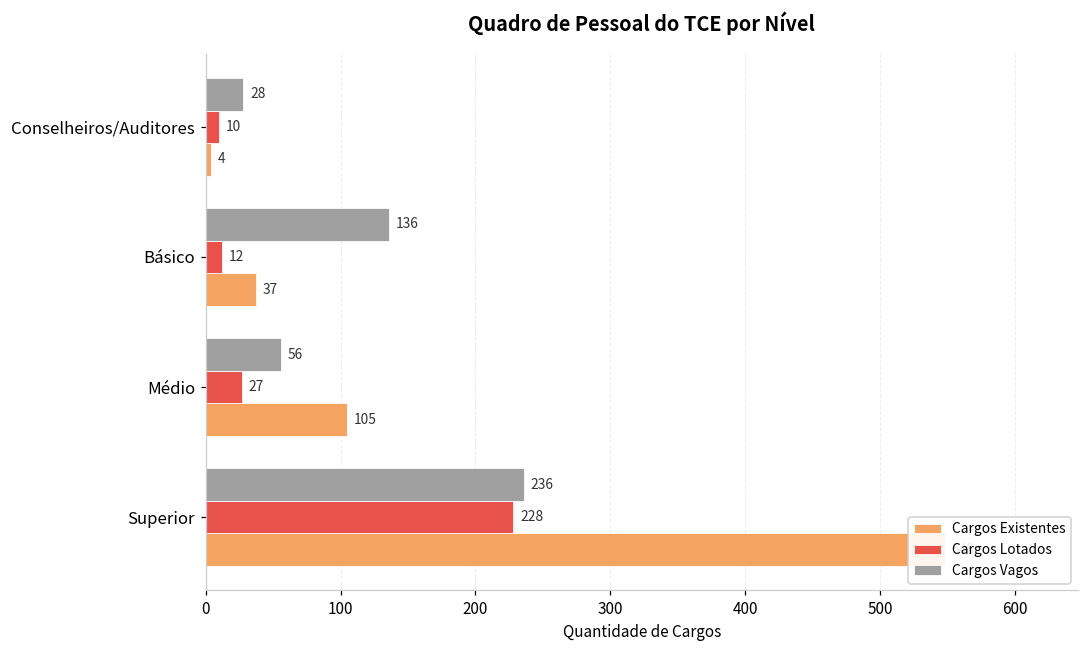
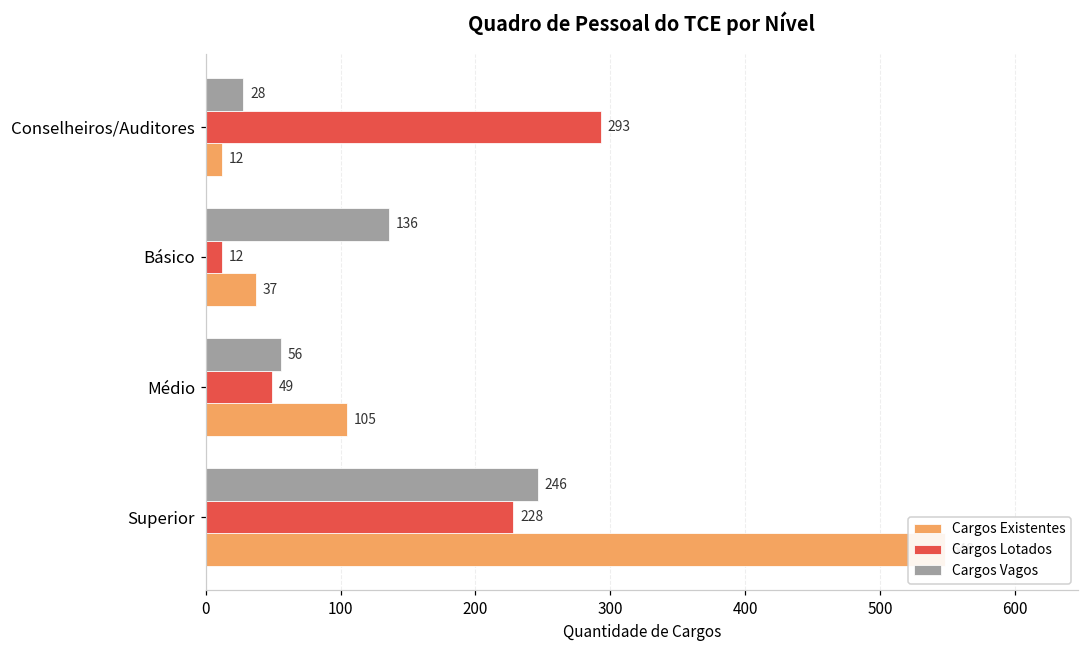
  {
    "Cargos Existentes": {
-     "Conselheiros/Auditores": 4,
+     "Conselheiros/Auditores": 12,
      "Básico": 37,
      "Médio": 105
    },
    "Cargos Lotados": {
-     "Conselheiros/Auditores": 10,
+     "Conselheiros/Auditores": 293,
      "Básico": 12,
-     "Médio": 27,
+     "Médio": 49,
      "Superior": 228
    },
    "Cargos Vagos": {
      "Conselheiros/Auditores": 28,
      "Básico": 136,
      "Médio": 56,
-     "Superior": 236
+     "Superior": 246
    }
  }
